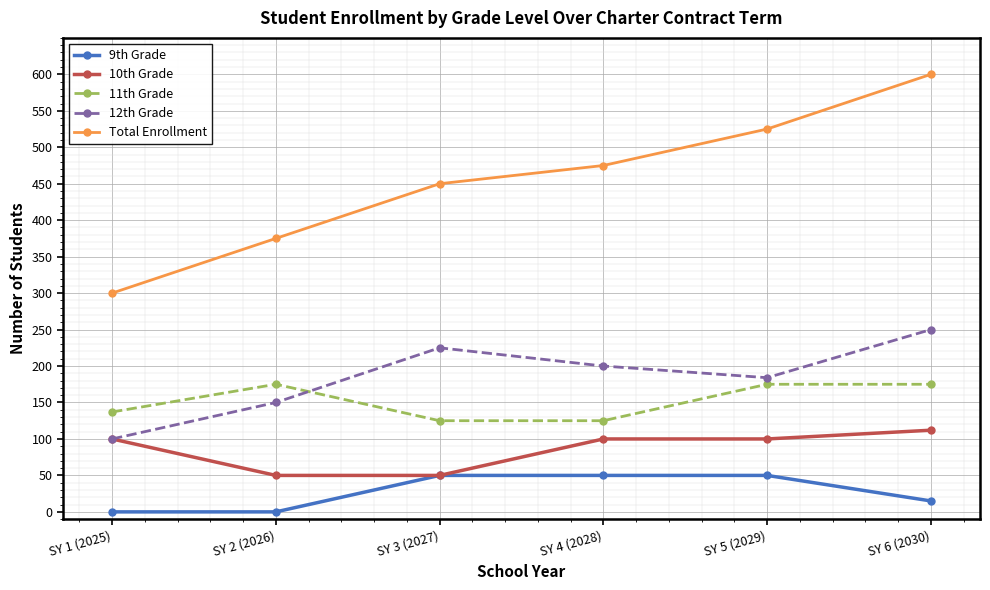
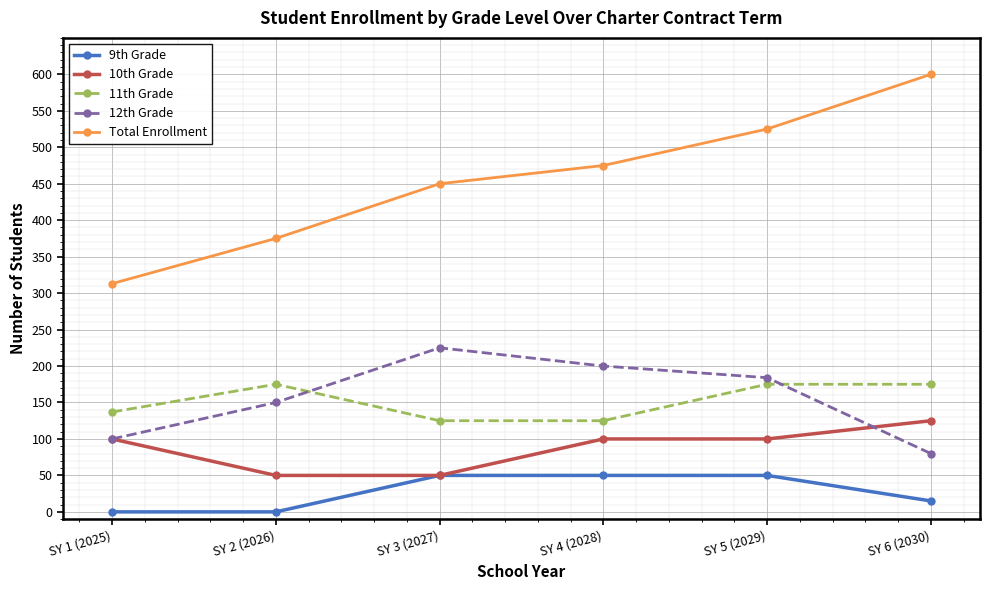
  {
    "9th Grade": {
      "SY 1 (2025)": 0,
      "SY 2 (2026)": 0,
      "SY 4 (2028)": 50,
      "SY 5 (2029)": 50,
      "SY 6 (2030)": 20
    },
    "10th Grade": {
      "SY 2 (2026)": 50,
      "SY 4 (2028)": 100,
      "SY 5 (2029)": 100,
-     "SY 6 (2030)": 110
+     "SY 6 (2030)": 130
    },
    "11th Grade": {
      "SY 1 (2025)": 140,
      "SY 2 (2026)": 180,
      "SY 3 (2027)": 130,
      "SY 4 (2028)": 130,
      "SY 5 (2029)": 180,
      "SY 6 (2030)": 180
    },
    "12th Grade": {
      "SY 2 (2026)": 150,
      "SY 3 (2027)": 230,
      "SY 4 (2028)": 200,
      "SY 5 (2029)": 180,
-     "SY 6 (2030)": 250
+     "SY 6 (2030)": 80
    },
    "Total Enrollment": {
-     "SY 1 (2025)": 300,
+     "SY 1 (2025)": 310,
      "SY 2 (2026)": 380,
      "SY 3 (2027)": 450,
      "SY 4 (2028)": 480,
      "SY 5 (2029)": 530,
      "SY 6 (2030)": 600
    }
  }
